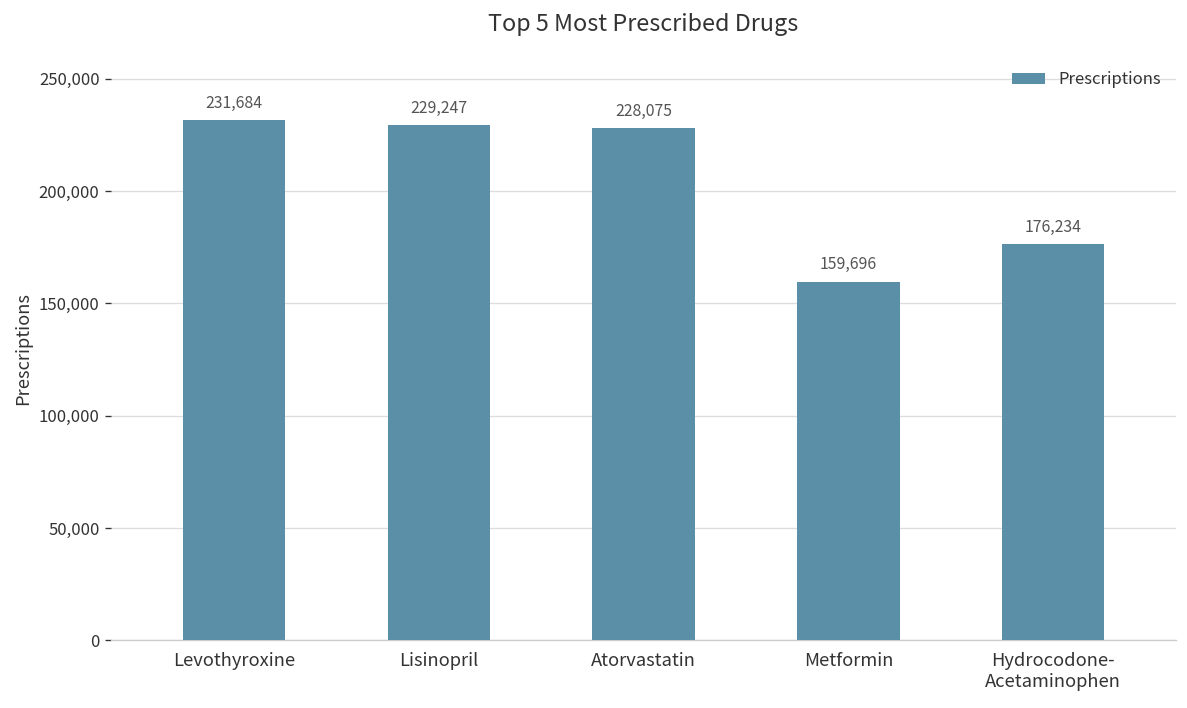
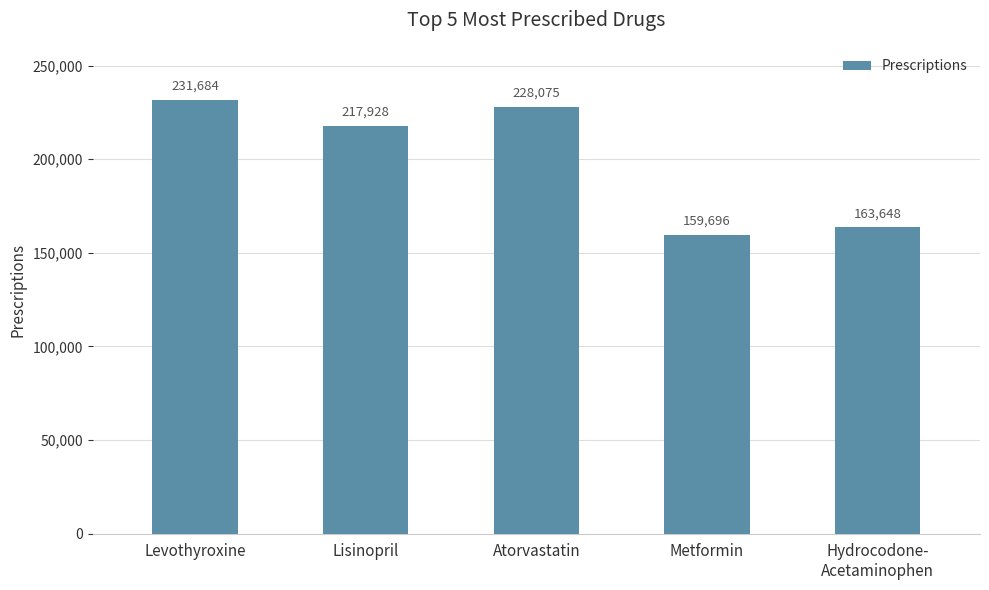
  {
    "Levothyroxine": "231,684",
-   "Lisinopril": "229,247",
+   "Lisinopril": "217,928",
    "Atorvastatin": "228,075",
    "Metformin": "159,696",
-   "Hydrocodone- Acetaminophen": "176,234"
+   "Hydrocodone- Acetaminophen": "163,648"
  }
